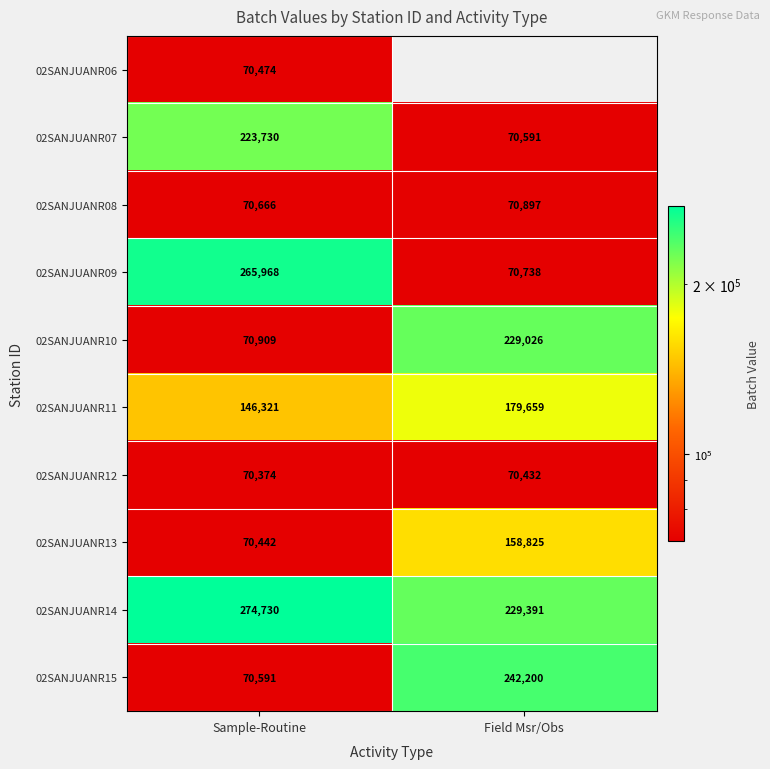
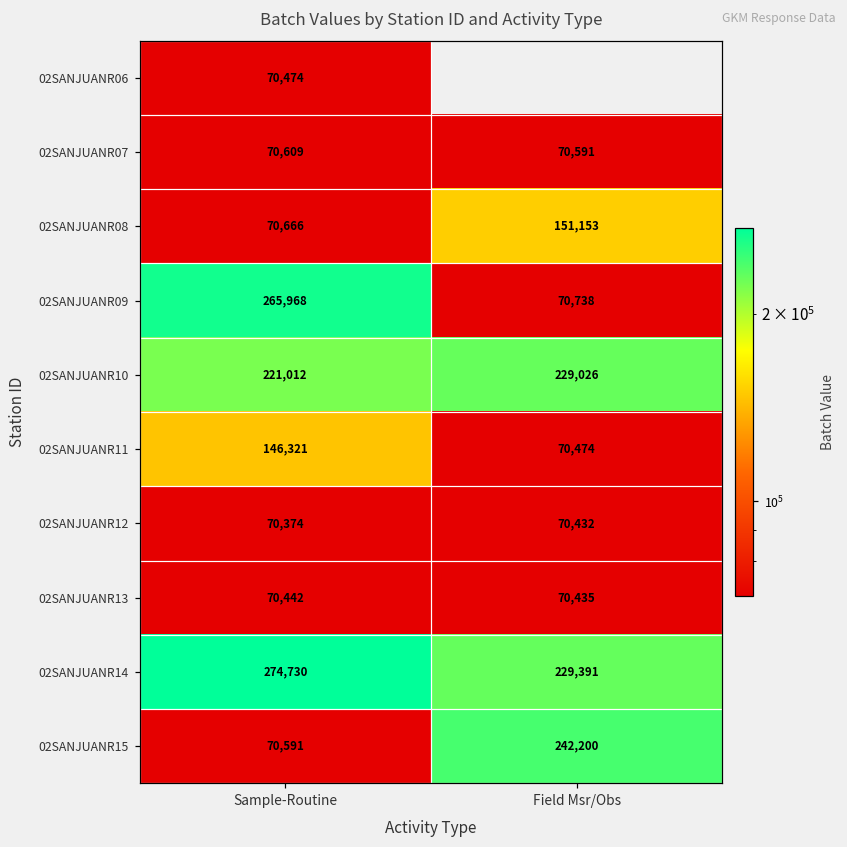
  {
    "02SANJUANR06": {
      "Sample-Routine": "70,474"
    },
    "02SANJUANR07": {
-     "Sample-Routine": "223,730",
+     "Sample-Routine": "70,609",
      "Field Msr/Obs": "70,591"
    },
    "02SANJUANR08": {
      "Sample-Routine": "70,666",
-     "Field Msr/Obs": "70,897"
+     "Field Msr/Obs": "151,153"
    },
    "02SANJUANR09": {
      "Sample-Routine": "265,968",
      "Field Msr/Obs": "70,738"
    },
    "02SANJUANR10": {
-     "Sample-Routine": "70,909",
+     "Sample-Routine": "221,012",
      "Field Msr/Obs": "229,026"
    },
    "02SANJUANR11": {
      "Sample-Routine": "146,321",
-     "Field Msr/Obs": "179,659"
+     "Field Msr/Obs": "70,474"
    },
    "02SANJUANR12": {
      "Sample-Routine": "70,374",
      "Field Msr/Obs": "70,432"
    },
    "02SANJUANR13": {
      "Sample-Routine": "70,442",
-     "Field Msr/Obs": "158,825"
+     "Field Msr/Obs": "70,435"
    },
    "02SANJUANR14": {
      "Sample-Routine": "274,730",
      "Field Msr/Obs": "229,391"
    },
    "02SANJUANR15": {
      "Sample-Routine": "70,591",
      "Field Msr/Obs": "242,200"
    }
  }
